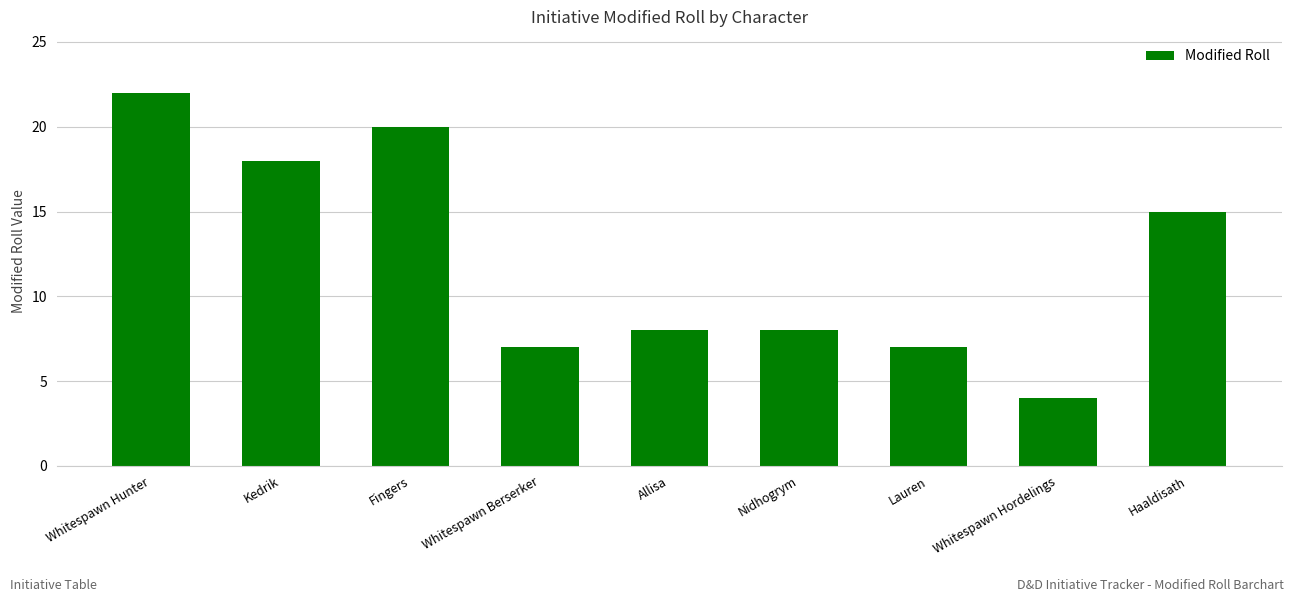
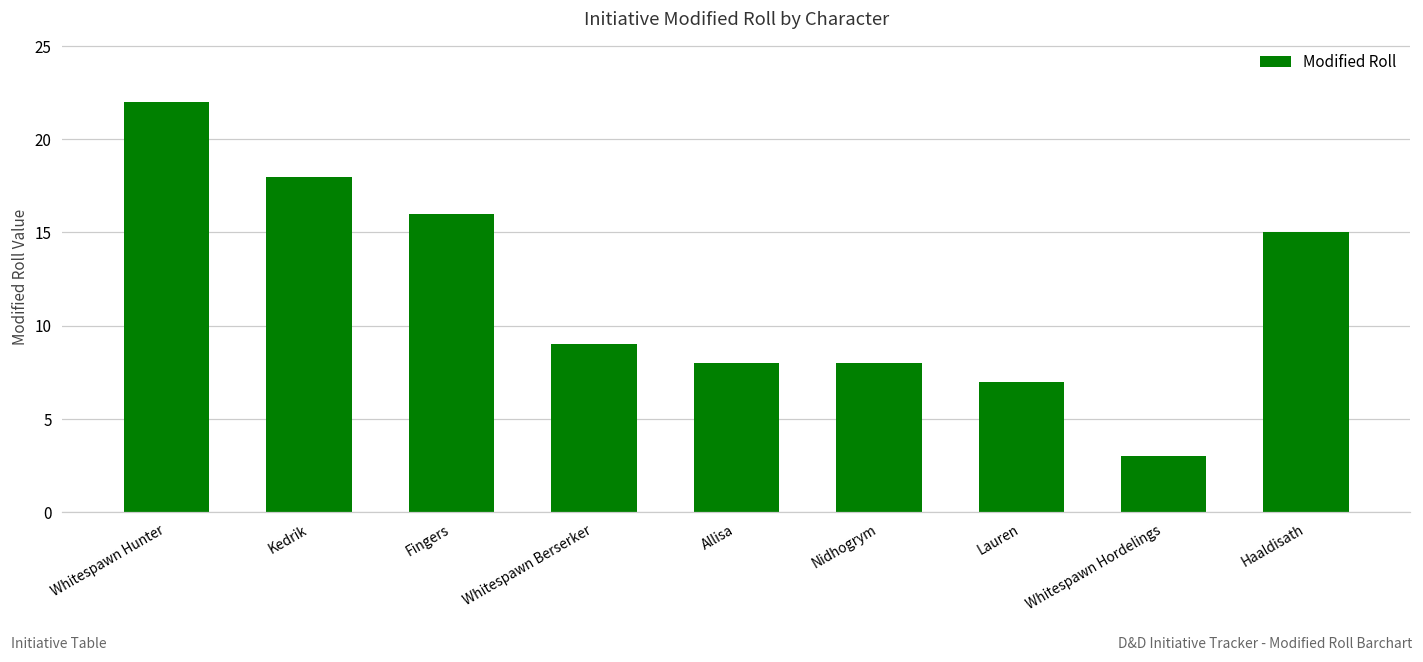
  {
    "Whitespawn Hunter": 22,
    "Kedrik": 18,
-   "Fingers": 20,
-   "Whitespawn Berserker": 7,
+   "Fingers": 16,
+   "Whitespawn Berserker": 9,
    "Allisa": 8,
    "Nidhogrym": 8,
    "Lauren": 7,
-   "Whitespawn Hordelings": 4,
+   "Whitespawn Hordelings": 3,
    "Haaldisath": 15
  }
